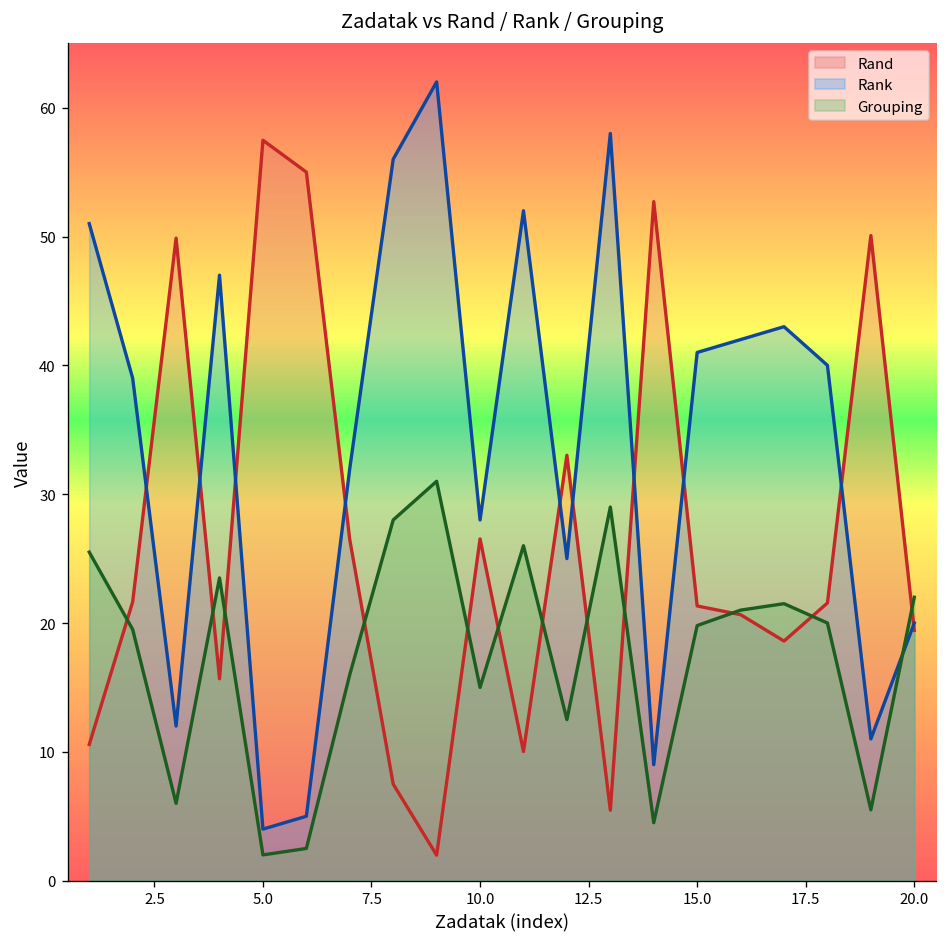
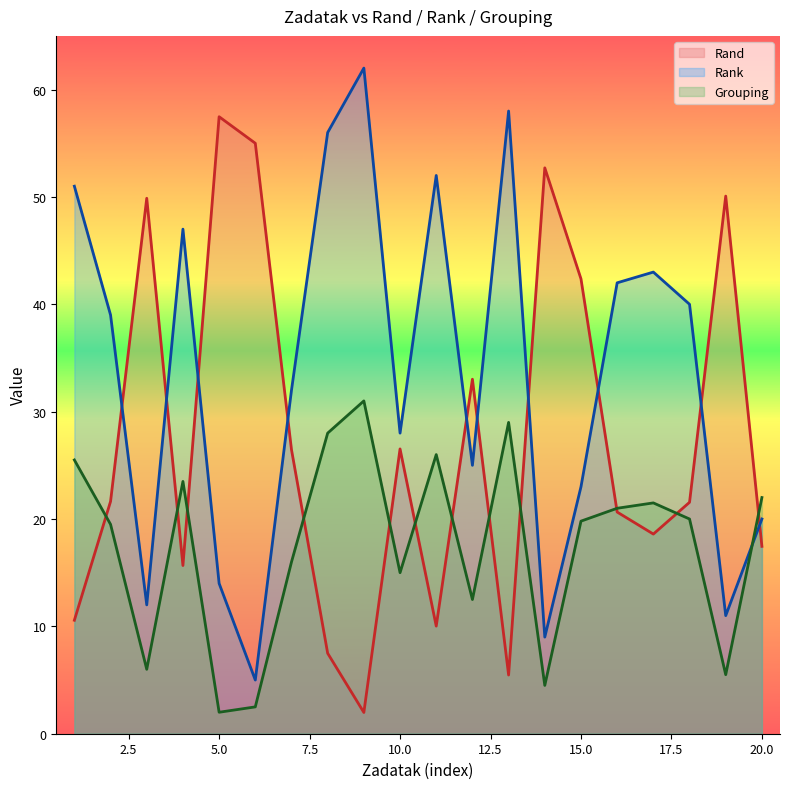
  {
    "Rand": {
      "5.0": 57.5,
      "10.0": 26.5,
-     "15.0": 21.3,
-     "20.0": 19.4
+     "15.0": 42.4,
+     "20.0": 17.5
    },
    "Rank": {
-     "5.0": 4,
+     "5.0": 14,
      "10.0": 28,
-     "15.0": 41,
+     "15.0": 23,
      "20.0": 20
    },
    "Grouping": {
      "5.0": 2.0,
      "10.0": 15.0,
      "15.0": 19.8,
      "20.0": 22.0
    }
  }
